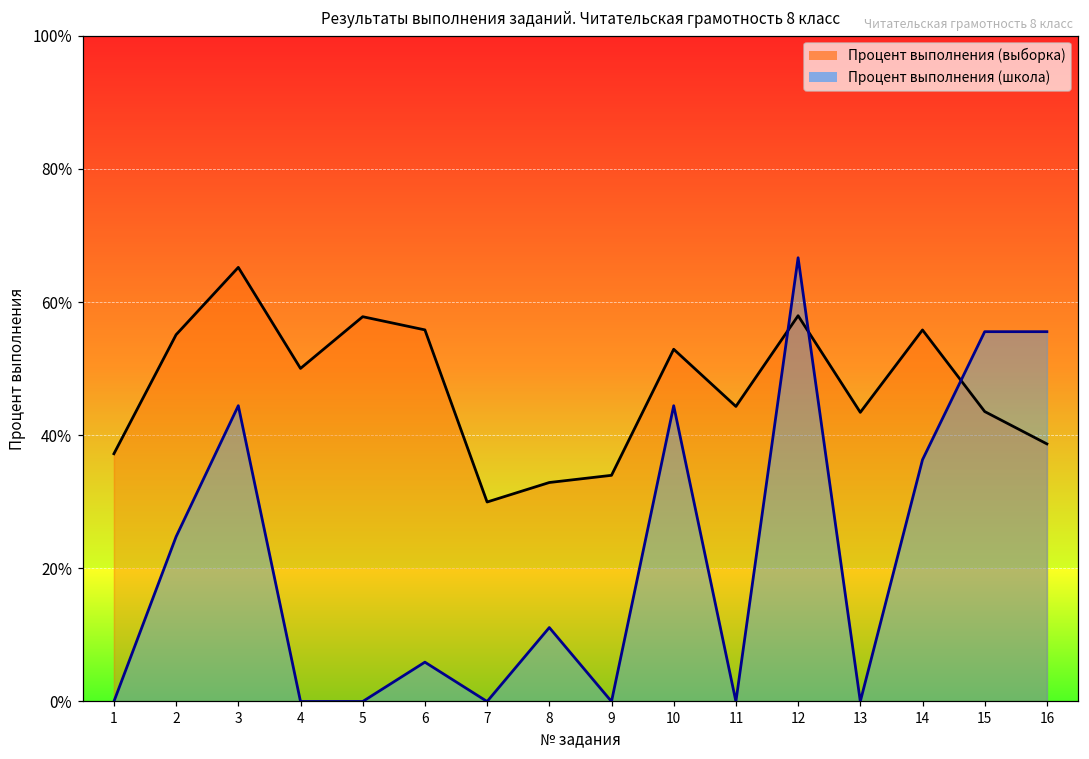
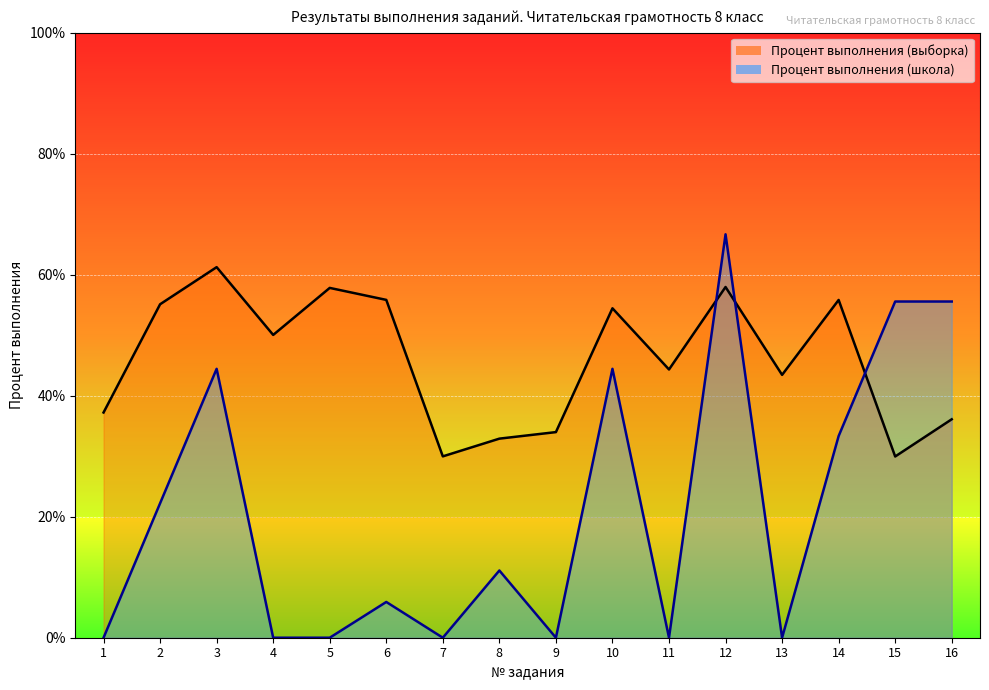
  {
    "Процент выполнения (выборка)": {
      "1": "37%",
      "2": "55%",
-     "3": "65%",
+     "3": "61%",
      "4": "50%",
      "5": "58%",
      "6": "56%",
      "7": "30%",
      "8": "33%",
      "9": "34%",
-     "10": "53%",
+     "10": "54%",
      "11": "44%",
      "12": "58%",
      "13": "43%",
      "14": "56%",
-     "15": "44%",
-     "16": "39%"
+     "15": "30%",
+     "16": "36%"
    },
    "Процент выполнения (школа)": {
      "1": "0%",
-     "2": "25%",
+     "2": "22%",
      "3": "44%",
      "4": "0%",
      "5": "0%",
      "6": "6%",
      "7": "0%",
      "8": "11%",
      "9": "0%",
      "10": "44%",
      "11": "0%",
      "12": "67%",
      "13": "0%",
-     "14": "36%",
+     "14": "33%",
      "15": "56%",
      "16": "56%"
    }
  }
